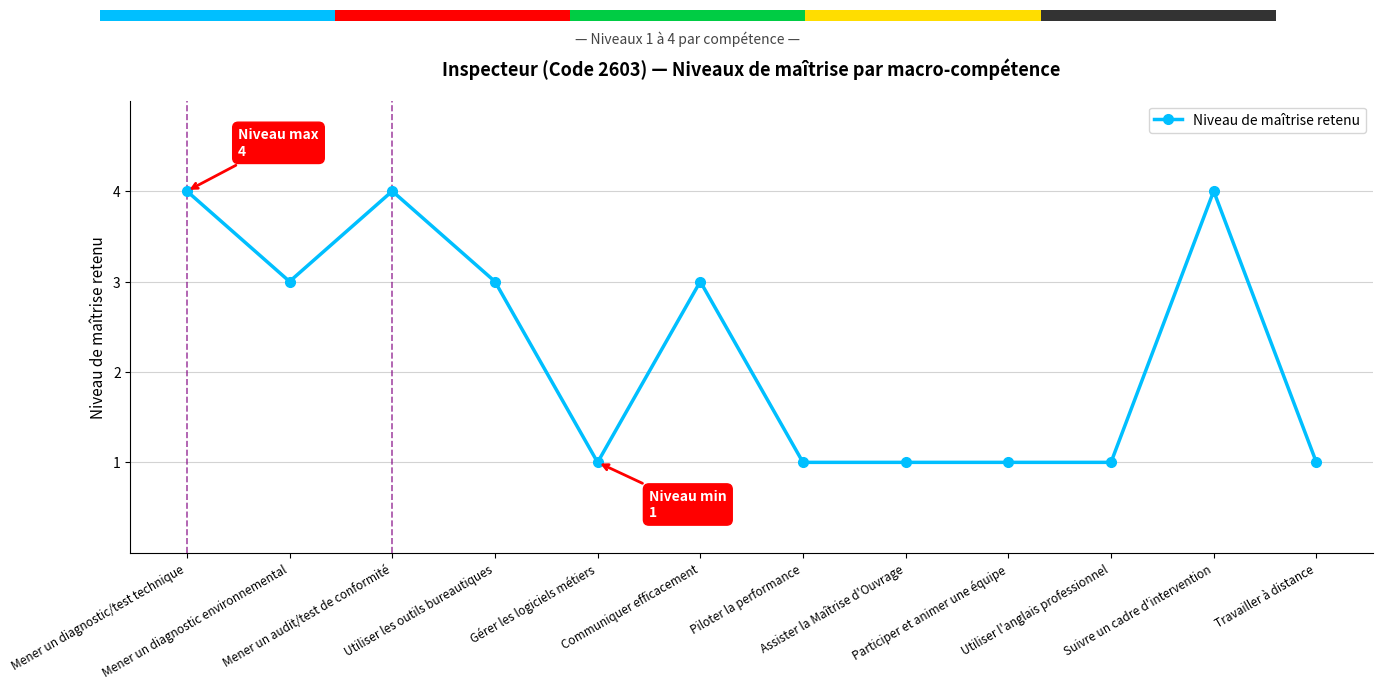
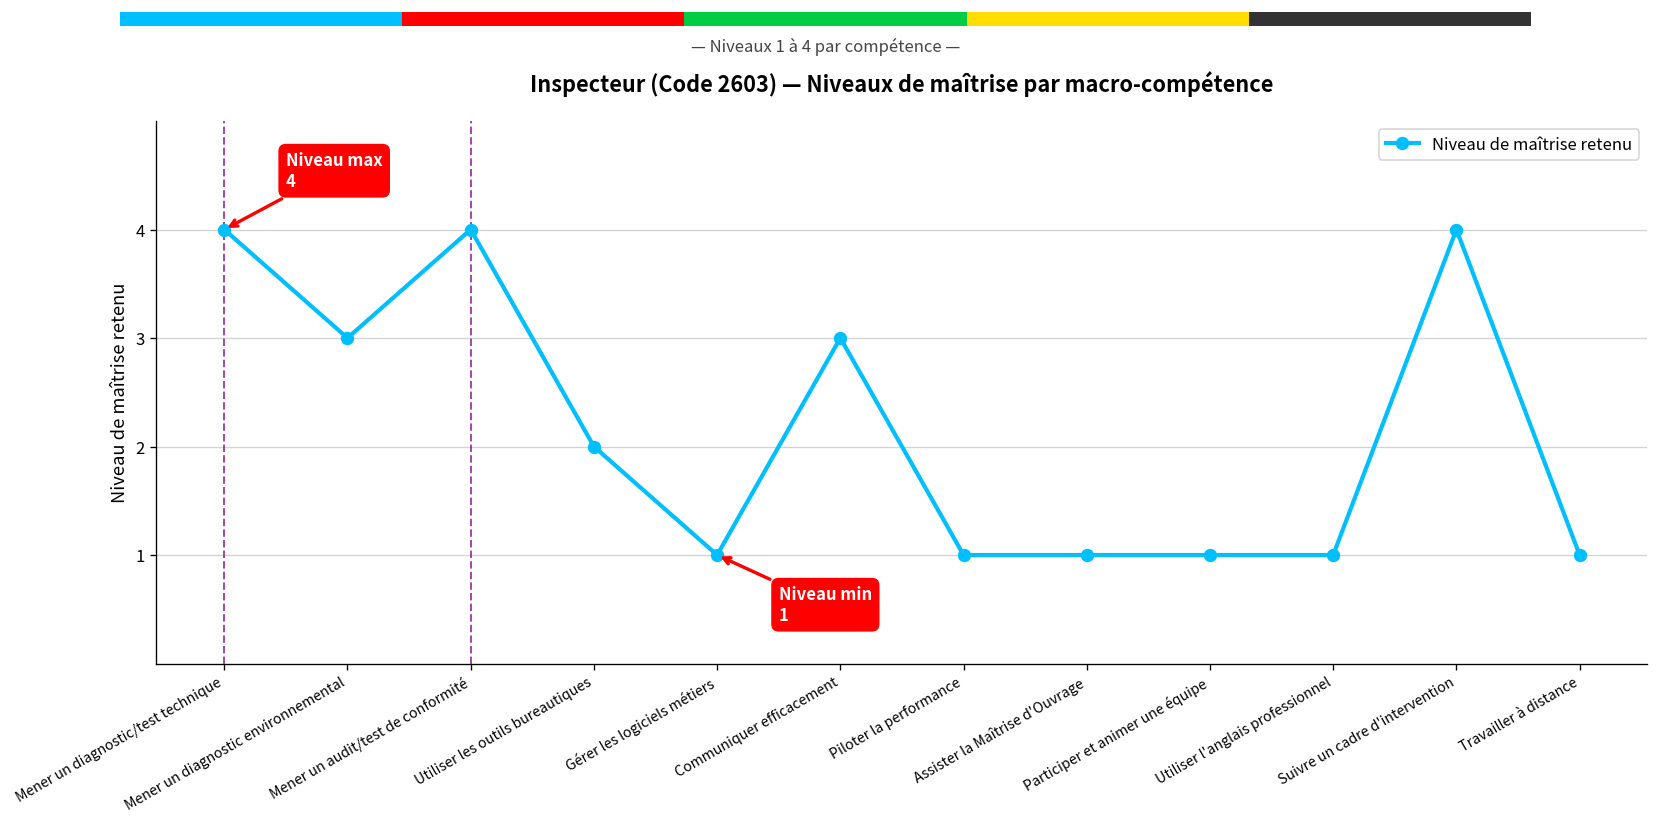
  {
    "Inspecteur (Code 2603) — Niveaux de maîtrise par macro-compétence": {
      "Mener un diagnostic/test technique": 4,
      "Mener un diagnostic environnemental": 3,
      "Mener un audit/test de conformité": 4,
-     "Utiliser les outils bureautiques": 3,
+     "Utiliser les outils bureautiques": 2,
      "Gérer les logiciels métiers": 1,
      "Communiquer efficacement": 3,
      "Piloter la performance": 1,
      "Assister la Maîtrise d'Ouvrage": 1,
      "Participer et animer une équipe": 1,
      "Utiliser l'anglais professionnel": 1,
      "Suivre un cadre d'intervention": 4,
      "Travailler à distance": 1
    }
  }
